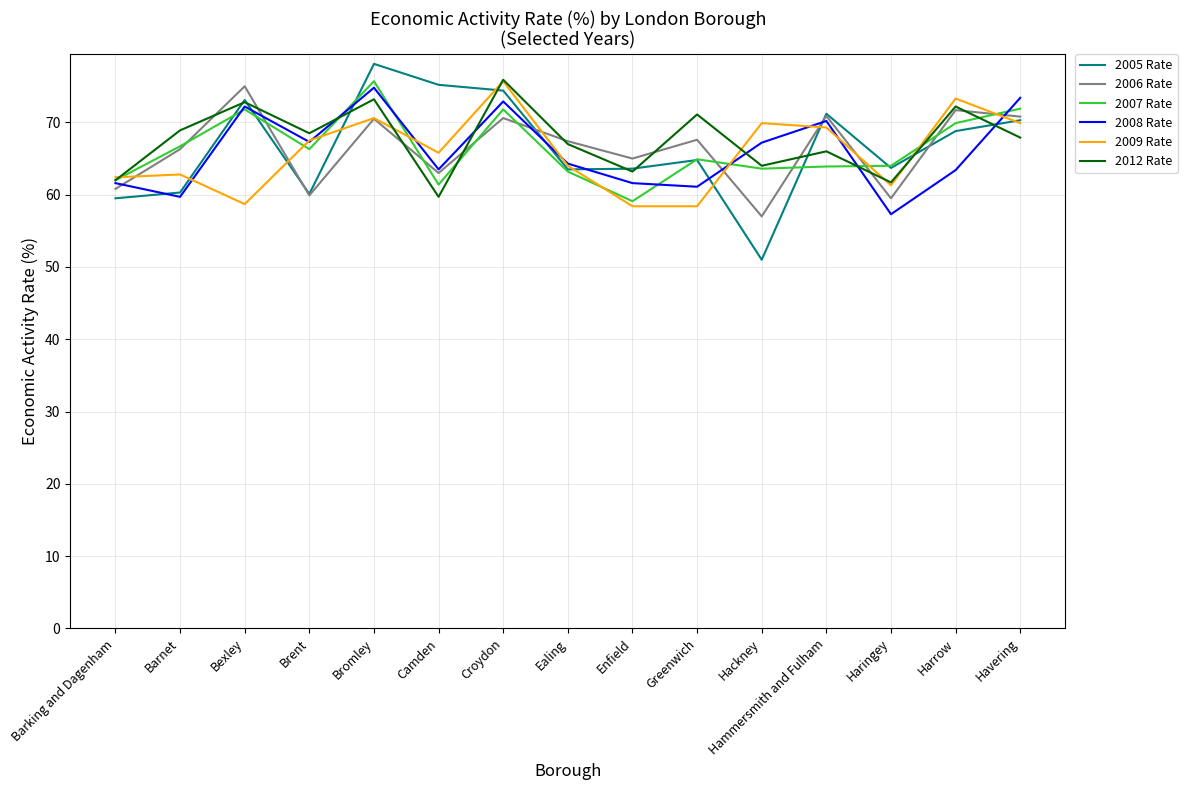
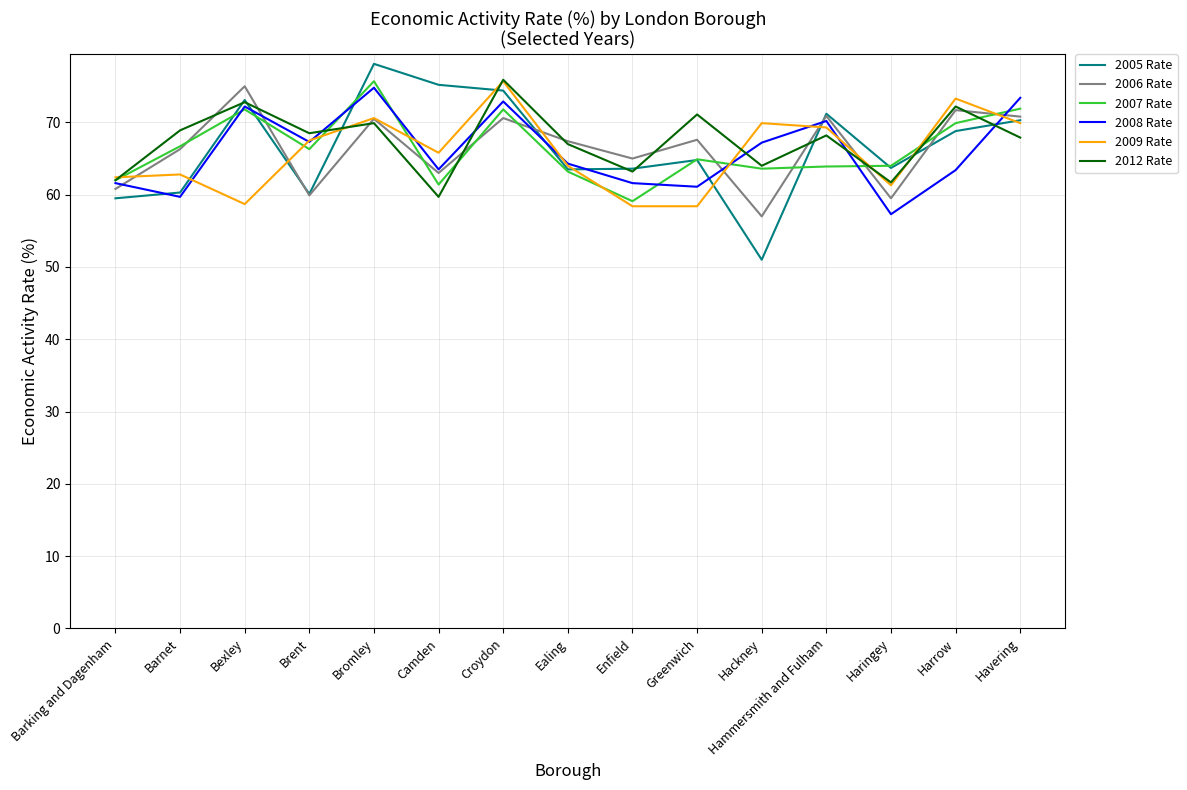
  {
    "2005 Rate": {
      "Barking and Dagenham": 60,
      "Barnet": 60,
      "Bromley": 78,
      "Camden": 75,
      "Croydon": 74,
      "Enfield": 64,
      "Hackney": 51,
      "Harrow": 69,
      "Havering": 70
    },
    "2006 Rate": {
      "Barking and Dagenham": 61,
      "Barnet": 66,
      "Bexley": 75,
      "Camden": 63,
      "Croydon": 71,
      "Ealing": 67,
      "Enfield": 65,
      "Greenwich": 68,
      "Hackney": 57,
      "Haringey": 60,
      "Harrow": 72,
      "Havering": 71
    },
    "2007 Rate": {
      "Barnet": 67,
      "Bexley": 72,
      "Brent": 66,
      "Bromley": 76,
      "Camden": 61,
      "Croydon": 72,
      "Enfield": 59,
      "Hackney": 64,
      "Hammersmith and Fulham": 64,
      "Harrow": 70,
      "Havering": 72
    },
    "2008 Rate": {
      "Barking and Dagenham": 62,
      "Barnet": 60,
      "Bexley": 72,
      "Bromley": 75,
      "Camden": 64,
      "Croydon": 73,
      "Enfield": 62,
      "Greenwich": 61,
      "Hackney": 67,
      "Hammersmith and Fulham": 70,
      "Haringey": 57,
      "Harrow": 63,
      "Havering": 73
    },
    "2009 Rate": {
      "Barking and Dagenham": 62,
      "Barnet": 63,
      "Bexley": 59,
      "Camden": 66,
      "Enfield": 58,
      "Greenwich": 58,
      "Hackney": 70,
      "Hammersmith and Fulham": 69,
      "Haringey": 61,
      "Harrow": 73,
      "Havering": 70
    },
    "2012 Rate": {
      "Barnet": 69,
      "Brent": 69,
-     "Bromley": 73,
+     "Bromley": 70,
      "Camden": 60,
      "Ealing": 67,
      "Enfield": 63,
      "Greenwich": 71,
      "Hackney": 64,
-     "Hammersmith and Fulham": 66,
+     "Hammersmith and Fulham": 68,
      "Haringey": 62,
      "Harrow": 72,
      "Havering": 68
    }
  }
